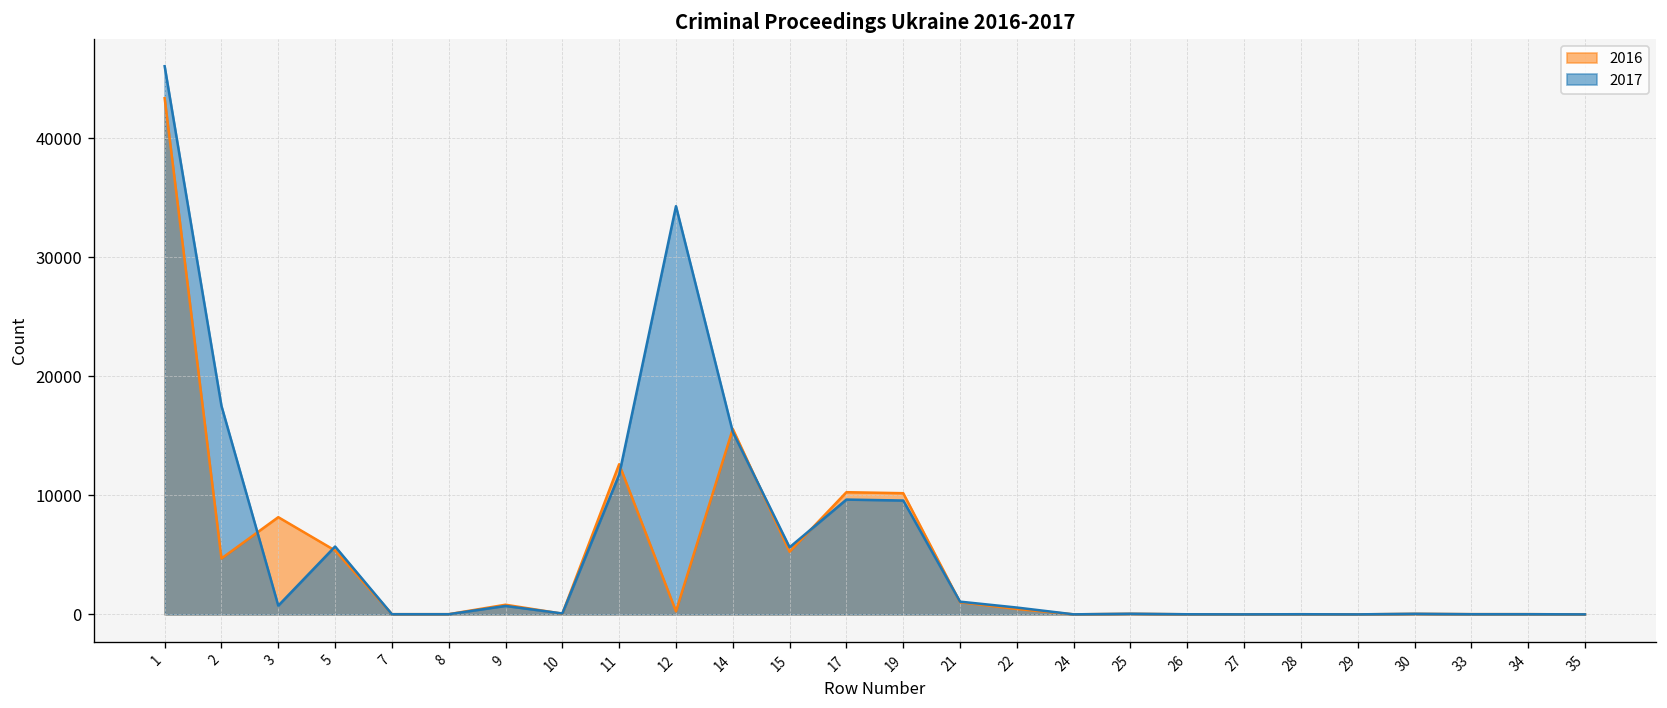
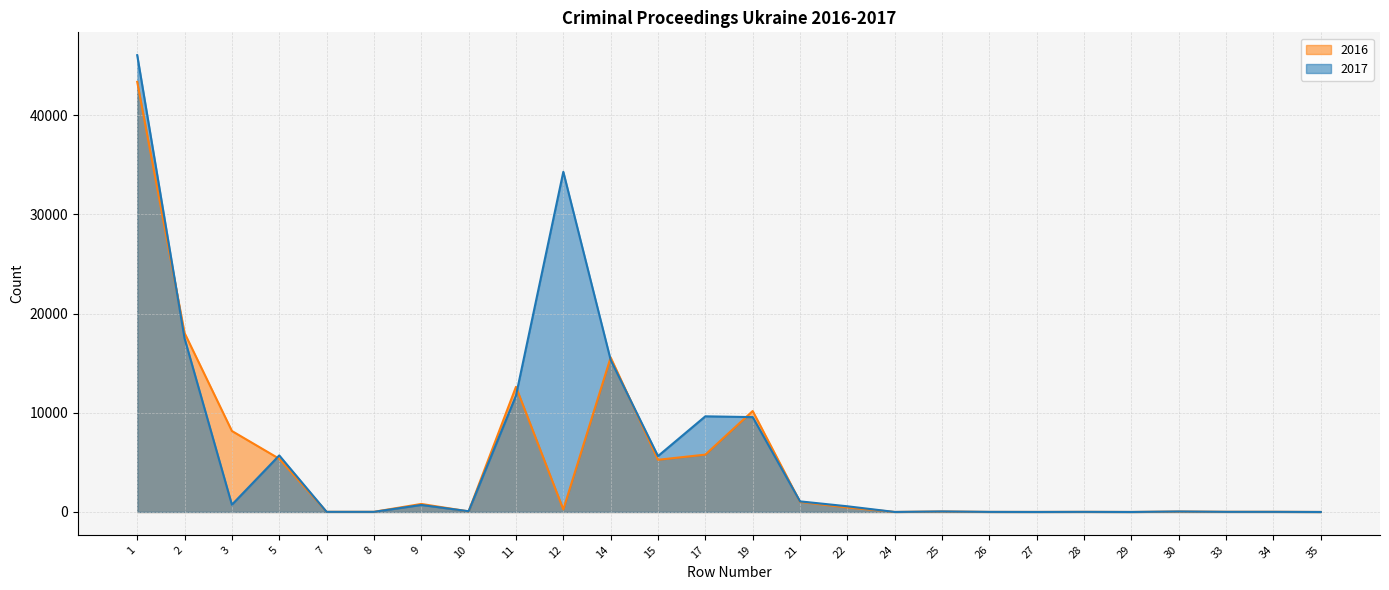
  {
    "2016": {
      "1": 43000,
-     "2": 5000,
+     "2": 18000,
      "3": 8000,
      "5": 5000,
      "11": 13000,
      "12": 0,
      "15": 5000,
-     "17": 10000,
+     "17": 6000,
      "19": 10000
    },
    "2017": {
      "1": 46000,
      "2": 18000,
      "3": 1000,
      "5": 6000,
      "11": 12000,
      "12": 34000,
      "15": 6000,
      "17": 10000,
      "19": 10000
    }
  }
